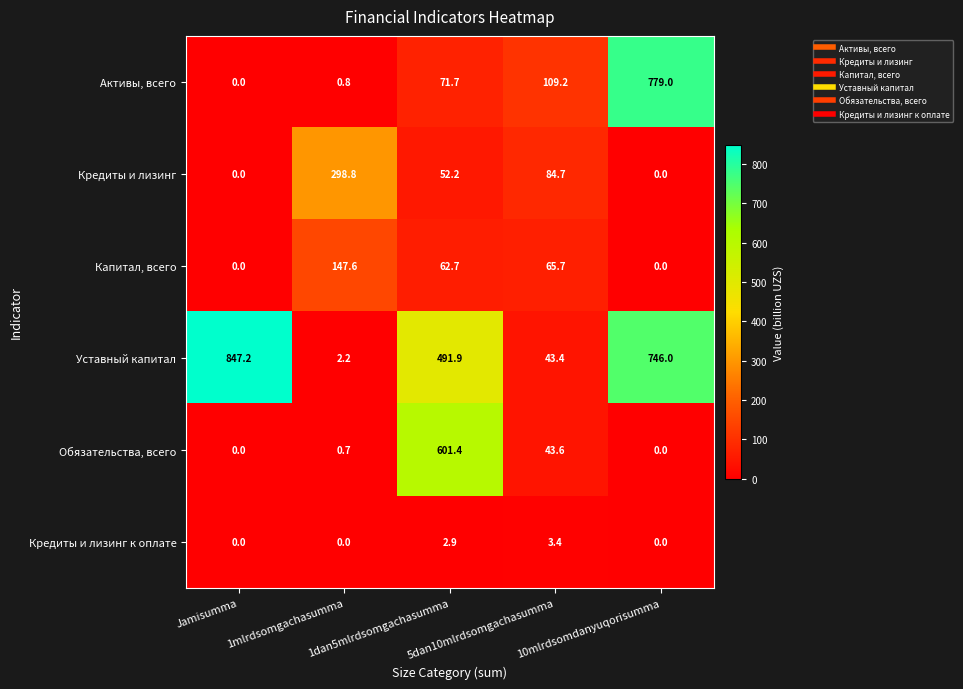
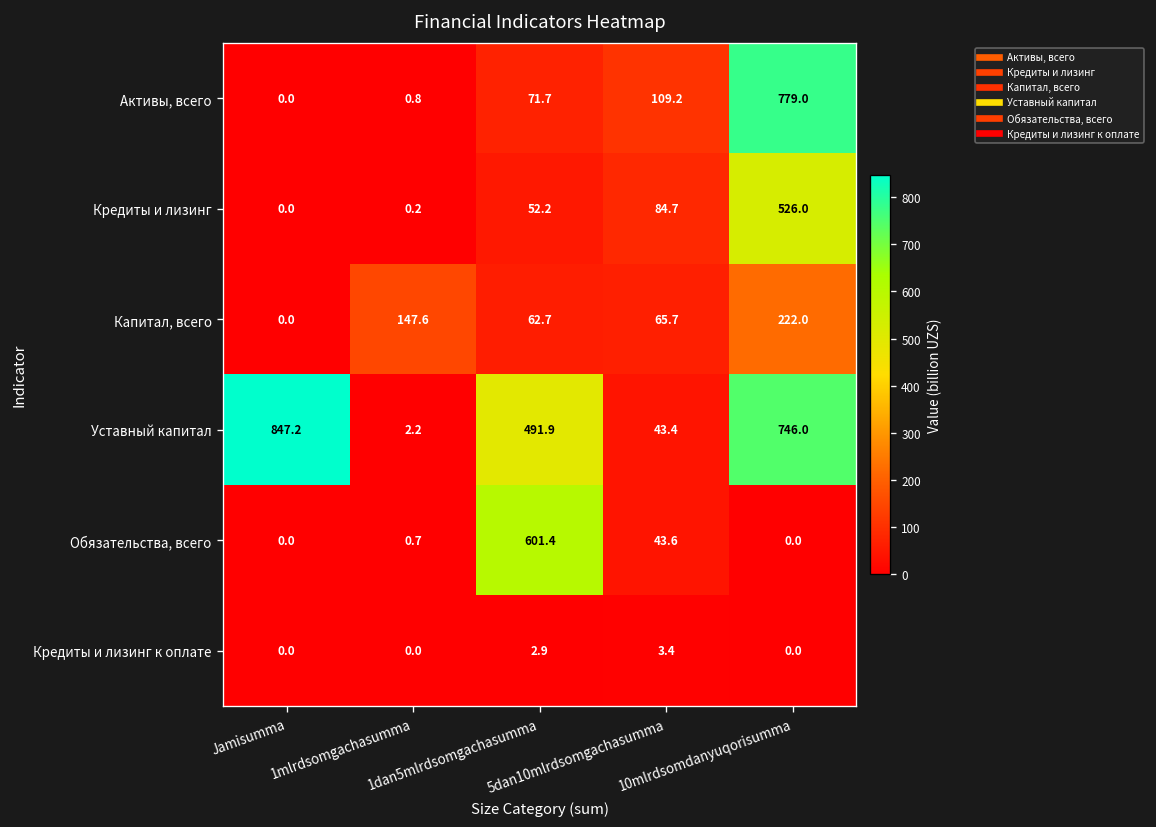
  {
    "Активы, всего": {
      "Jamisumma": 0.0,
      "1mlrdsomgachasumma": 0.8,
      "1dan5mlrdsomgachasumma": 71.7,
      "5dan10mlrdsomgachasumma": 109.2,
      "10mlrdsomdanyuqorisumma": 779.0
    },
    "Кредиты и лизинг": {
      "Jamisumma": 0.0,
-     "1mlrdsomgachasumma": 298.8,
+     "1mlrdsomgachasumma": 0.2,
      "1dan5mlrdsomgachasumma": 52.2,
      "5dan10mlrdsomgachasumma": 84.7,
-     "10mlrdsomdanyuqorisumma": 0.0
+     "10mlrdsomdanyuqorisumma": 526.0
    },
    "Капитал, всего": {
      "Jamisumma": 0.0,
      "1mlrdsomgachasumma": 147.6,
      "1dan5mlrdsomgachasumma": 62.7,
      "5dan10mlrdsomgachasumma": 65.7,
-     "10mlrdsomdanyuqorisumma": 0.0
+     "10mlrdsomdanyuqorisumma": 222.0
    },
    "Уставный капитал": {
      "Jamisumma": 847.2,
      "1mlrdsomgachasumma": 2.2,
      "1dan5mlrdsomgachasumma": 491.9,
      "5dan10mlrdsomgachasumma": 43.4,
      "10mlrdsomdanyuqorisumma": 746.0
    },
    "Обязательства, всего": {
      "Jamisumma": 0.0,
      "1mlrdsomgachasumma": 0.7,
      "1dan5mlrdsomgachasumma": 601.4,
      "5dan10mlrdsomgachasumma": 43.6,
      "10mlrdsomdanyuqorisumma": 0.0
    },
    "Кредиты и лизинг к оплате": {
      "Jamisumma": 0.0,
      "1mlrdsomgachasumma": 0.0,
      "1dan5mlrdsomgachasumma": 2.9,
      "5dan10mlrdsomgachasumma": 3.4,
      "10mlrdsomdanyuqorisumma": 0.0
    }
  }
